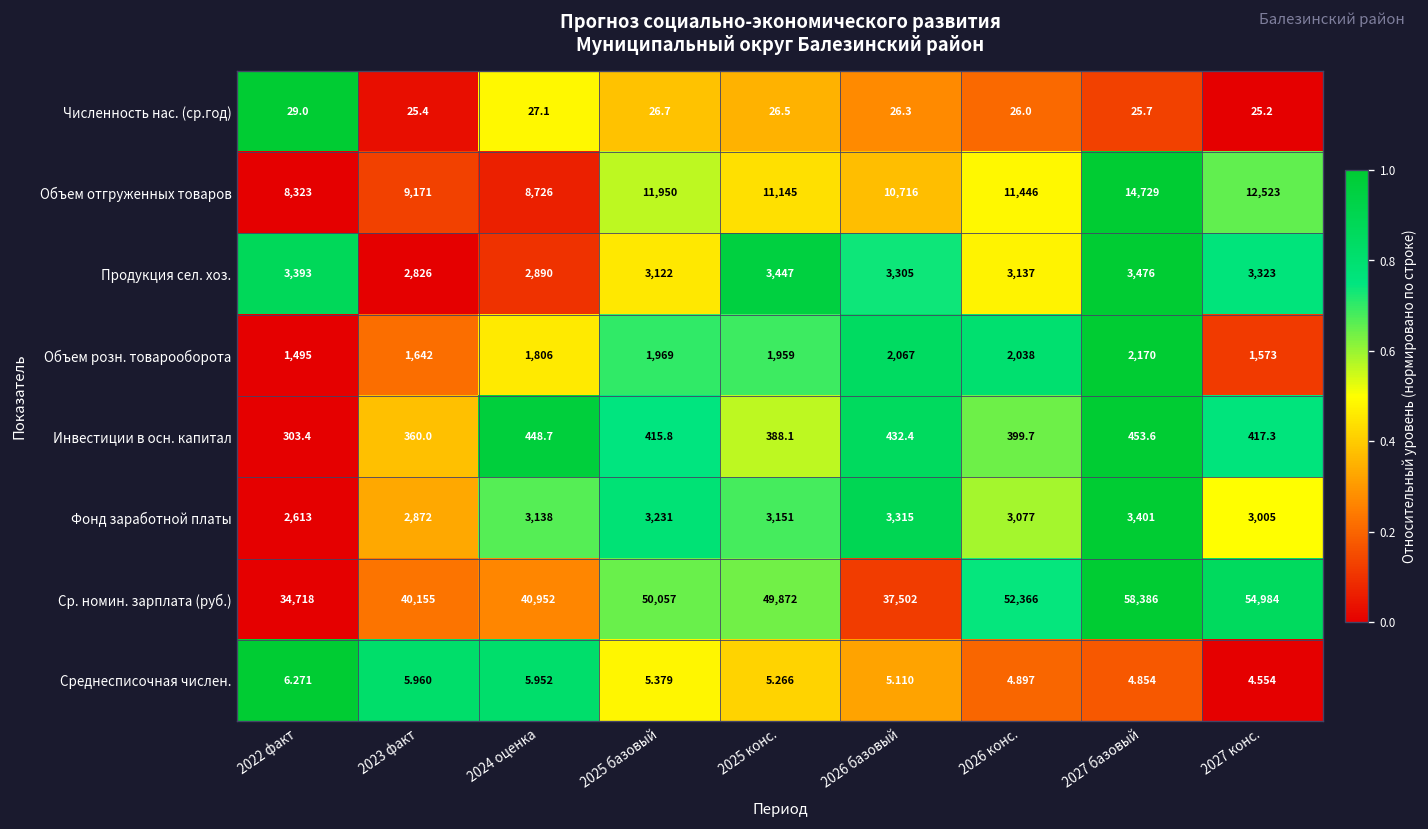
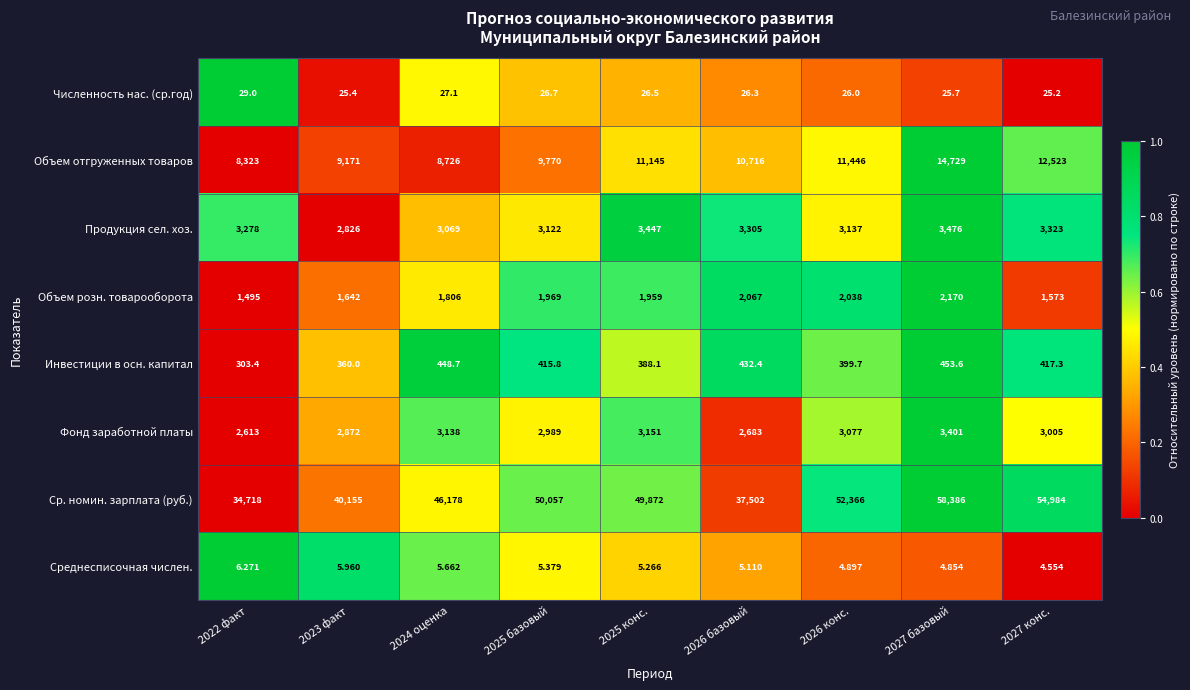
  {
    "Численность нас. (ср.год)": {
      "2022 факт": "29.0",
      "2023 факт": "25.4",
      "2024 оценка": "27.1",
      "2025 базовый": "26.7",
      "2025 конс.": "26.5",
      "2026 базовый": "26.3",
      "2026 конс.": "26.0",
      "2027 базовый": "25.7",
      "2027 конс.": "25.2"
    },
    "Объем отгруженных товаров": {
      "2022 факт": "8,323",
      "2023 факт": "9,171",
      "2024 оценка": "8,726",
-     "2025 базовый": "11,950",
+     "2025 базовый": "9,770",
      "2025 конс.": "11,145",
      "2026 базовый": "10,716",
      "2026 конс.": "11,446",
      "2027 базовый": "14,729",
      "2027 конс.": "12,523"
    },
    "Продукция сел. хоз.": {
-     "2022 факт": "3,393",
+     "2022 факт": "3,278",
      "2023 факт": "2,826",
-     "2024 оценка": "2,890",
+     "2024 оценка": "3,069",
      "2025 базовый": "3,122",
      "2025 конс.": "3,447",
      "2026 базовый": "3,305",
      "2026 конс.": "3,137",
      "2027 базовый": "3,476",
      "2027 конс.": "3,323"
    },
    "Объем розн. товарооборота": {
      "2022 факт": "1,495",
      "2023 факт": "1,642",
      "2024 оценка": "1,806",
      "2025 базовый": "1,969",
      "2025 конс.": "1,959",
      "2026 базовый": "2,067",
      "2026 конс.": "2,038",
      "2027 базовый": "2,170",
      "2027 конс.": "1,573"
    },
    "Инвестиции в осн. капитал": {
      "2022 факт": "303.4",
      "2023 факт": "360.0",
      "2024 оценка": "448.7",
      "2025 базовый": "415.8",
      "2025 конс.": "388.1",
      "2026 базовый": "432.4",
      "2026 конс.": "399.7",
      "2027 базовый": "453.6",
      "2027 конс.": "417.3"
    },
    "Фонд заработной платы": {
      "2022 факт": "2,613",
      "2023 факт": "2,872",
      "2024 оценка": "3,138",
-     "2025 базовый": "3,231",
+     "2025 базовый": "2,989",
      "2025 конс.": "3,151",
-     "2026 базовый": "3,315",
+     "2026 базовый": "2,683",
      "2026 конс.": "3,077",
      "2027 базовый": "3,401",
      "2027 конс.": "3,005"
    },
    "Ср. номин. зарплата (руб.)": {
      "2022 факт": "34,718",
      "2023 факт": "40,155",
-     "2024 оценка": "40,952",
+     "2024 оценка": "46,178",
      "2025 базовый": "50,057",
      "2025 конс.": "49,872",
      "2026 базовый": "37,502",
      "2026 конс.": "52,366",
      "2027 базовый": "58,386",
      "2027 конс.": "54,984"
    },
    "Среднесписочная числен.": {
      "2022 факт": "6.271",
      "2023 факт": "5.960",
-     "2024 оценка": "5.952",
+     "2024 оценка": "5.662",
      "2025 базовый": "5.379",
      "2025 конс.": "5.266",
      "2026 базовый": "5.110",
      "2026 конс.": "4.897",
      "2027 базовый": "4.854",
      "2027 конс.": "4.554"
    }
  }
